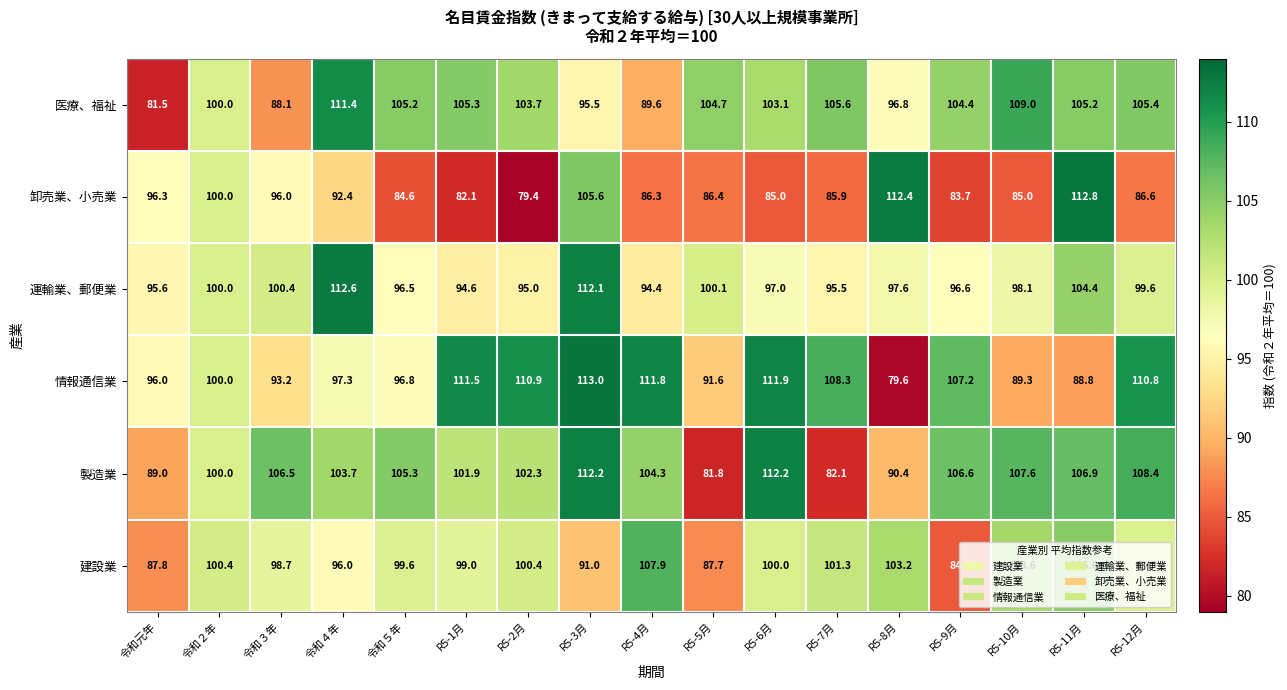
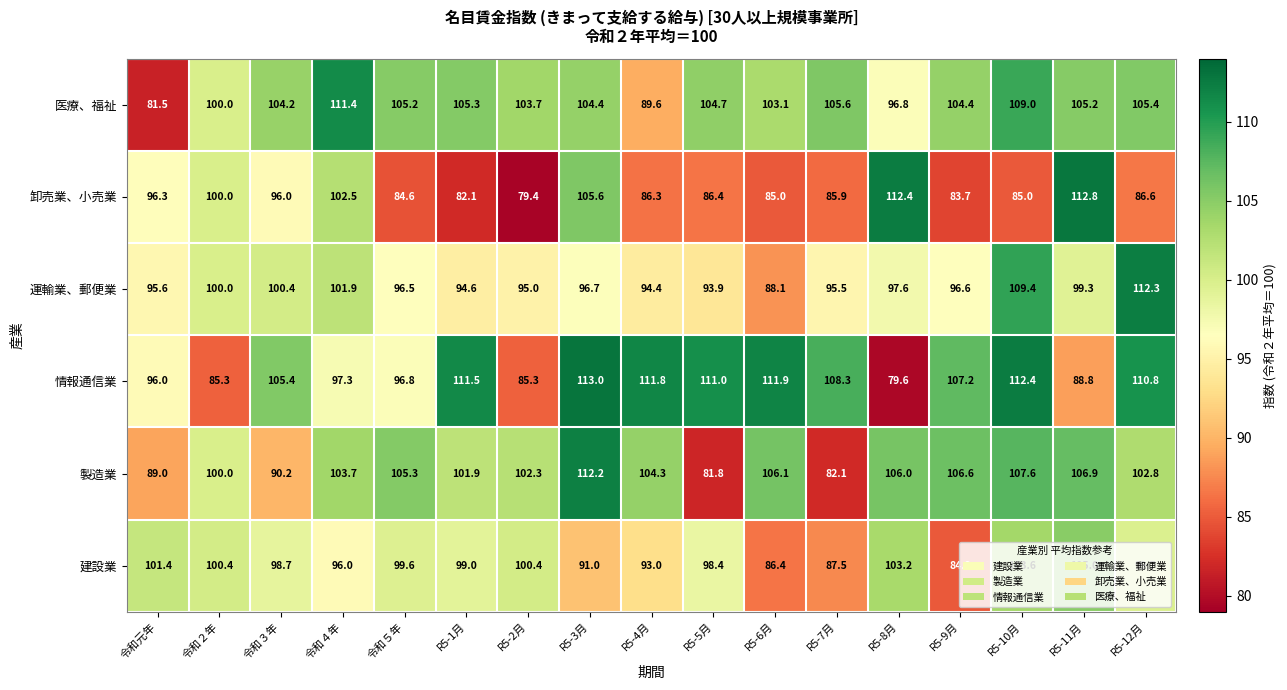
  {
    "医療、福祉": {
      "令和元年": 81.5,
      "令和２年": 100.0,
-     "令和３年": 88.1,
+     "令和３年": 104.2,
      "令和４年": 111.4,
      "令和５年": 105.2,
      "R5-1月": 105.3,
      "R5-2月": 103.7,
-     "R5-3月": 95.5,
+     "R5-3月": 104.4,
      "R5-4月": 89.6,
      "R5-5月": 104.7,
      "R5-6月": 103.1,
      "R5-7月": 105.6,
      "R5-8月": 96.8,
      "R5-9月": 104.4,
      "R5-10月": 109.0,
      "R5-11月": 105.2,
      "R5-12月": 105.4
    },
    "卸売業、小売業": {
      "令和元年": 96.3,
      "令和２年": 100.0,
      "令和３年": 96.0,
-     "令和４年": 92.4,
+     "令和４年": 102.5,
      "令和５年": 84.6,
      "R5-1月": 82.1,
      "R5-2月": 79.4,
      "R5-3月": 105.6,
      "R5-4月": 86.3,
      "R5-5月": 86.4,
      "R5-6月": 85.0,
      "R5-7月": 85.9,
      "R5-8月": 112.4,
      "R5-9月": 83.7,
      "R5-10月": 85.0,
      "R5-11月": 112.8,
      "R5-12月": 86.6
    },
    "運輸業、郵便業": {
      "令和元年": 95.6,
      "令和２年": 100.0,
      "令和３年": 100.4,
-     "令和４年": 112.6,
+     "令和４年": 101.9,
      "令和５年": 96.5,
      "R5-1月": 94.6,
      "R5-2月": 95.0,
-     "R5-3月": 112.1,
+     "R5-3月": 96.7,
      "R5-4月": 94.4,
-     "R5-5月": 100.1,
-     "R5-6月": 97.0,
+     "R5-5月": 93.9,
+     "R5-6月": 88.1,
      "R5-7月": 95.5,
      "R5-8月": 97.6,
      "R5-9月": 96.6,
-     "R5-10月": 98.1,
-     "R5-11月": 104.4,
-     "R5-12月": 99.6
+     "R5-10月": 109.4,
+     "R5-11月": 99.3,
+     "R5-12月": 112.3
    },
    "情報通信業": {
      "令和元年": 96.0,
-     "令和２年": 100.0,
-     "令和３年": 93.2,
+     "令和２年": 85.3,
+     "令和３年": 105.4,
      "令和４年": 97.3,
      "令和５年": 96.8,
      "R5-1月": 111.5,
-     "R5-2月": 110.9,
+     "R5-2月": 85.3,
      "R5-3月": 113.0,
      "R5-4月": 111.8,
-     "R5-5月": 91.6,
+     "R5-5月": 111.0,
      "R5-6月": 111.9,
      "R5-7月": 108.3,
      "R5-8月": 79.6,
      "R5-9月": 107.2,
-     "R5-10月": 89.3,
+     "R5-10月": 112.4,
      "R5-11月": 88.8,
      "R5-12月": 110.8
    },
    "製造業": {
      "令和元年": 89.0,
      "令和２年": 100.0,
-     "令和３年": 106.5,
+     "令和３年": 90.2,
      "令和４年": 103.7,
      "令和５年": 105.3,
      "R5-1月": 101.9,
      "R5-2月": 102.3,
      "R5-3月": 112.2,
      "R5-4月": 104.3,
      "R5-5月": 81.8,
-     "R5-6月": 112.2,
+     "R5-6月": 106.1,
      "R5-7月": 82.1,
-     "R5-8月": 90.4,
+     "R5-8月": 106.0,
      "R5-9月": 106.6,
      "R5-10月": 107.6,
      "R5-11月": 106.9,
-     "R5-12月": 108.4
+     "R5-12月": 102.8
    },
    "建設業": {
-     "令和元年": 87.8,
+     "令和元年": 101.4,
      "令和２年": 100.4,
      "令和３年": 98.7,
      "令和４年": 96.0,
      "令和５年": 99.6,
      "R5-1月": 99.0,
      "R5-2月": 100.4,
      "R5-3月": 91.0,
-     "R5-4月": 107.9,
-     "R5-5月": 87.7,
-     "R5-6月": 100.0,
-     "R5-7月": 101.3,
+     "R5-4月": 93.0,
+     "R5-5月": 98.4,
+     "R5-6月": 86.4,
+     "R5-7月": 87.5,
      "R5-8月": 103.2
    }
  }
